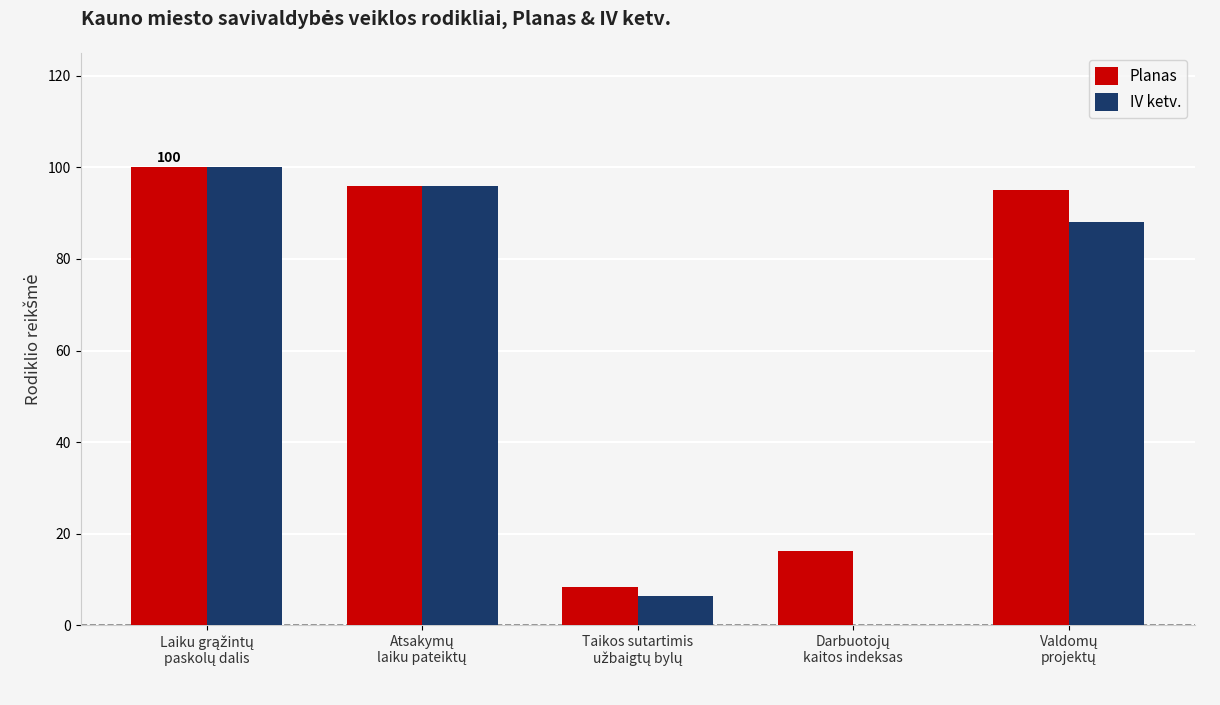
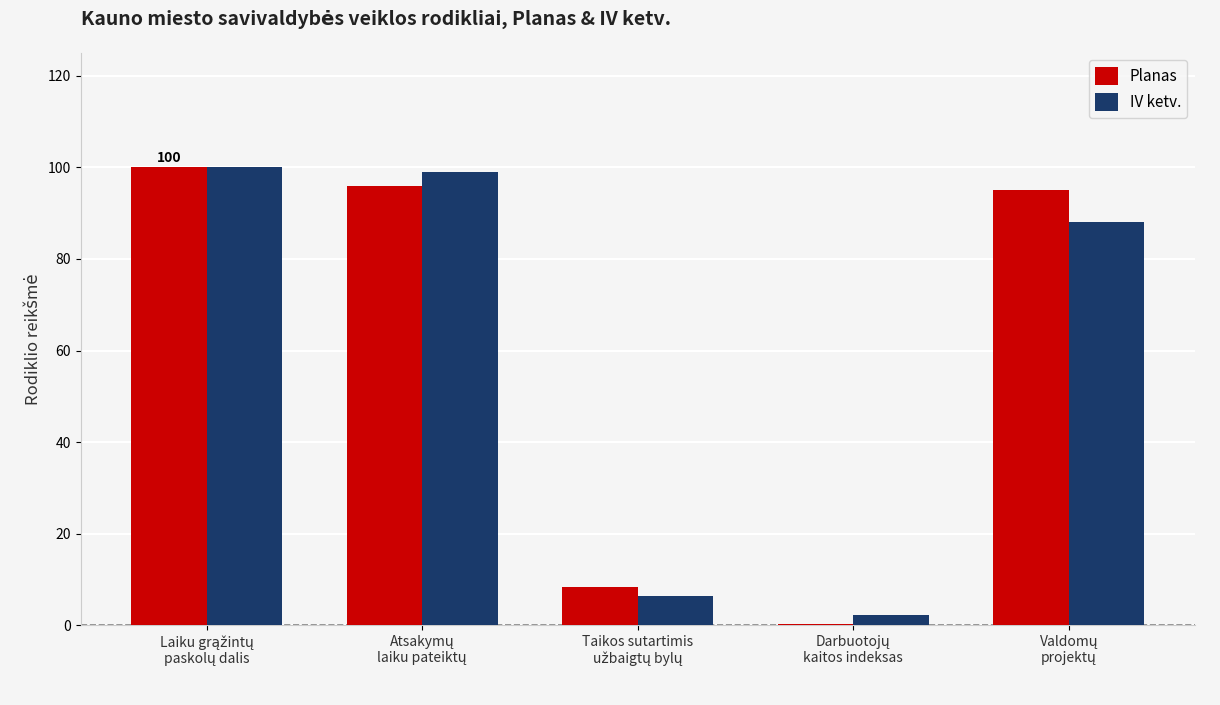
  {
    "Planas": {
      "Atsakymų laiku pateiktų": 96,
      "Taikos sutartimis užbaigtų bylų": 9,
-     "Darbuotojų kaitos indeksas": 16,
+     "Darbuotojų kaitos indeksas": 0,
      "Valdomų projektų": 95
    },
    "IV ketv.": {
      "Laiku grąžintų paskolų dalis": 100,
-     "Atsakymų laiku pateiktų": 96,
+     "Atsakymų laiku pateiktų": 99,
      "Taikos sutartimis užbaigtų bylų": 7,
-     "Darbuotojų kaitos indeksas": 0,
+     "Darbuotojų kaitos indeksas": 2,
      "Valdomų projektų": 88
    }
  }
